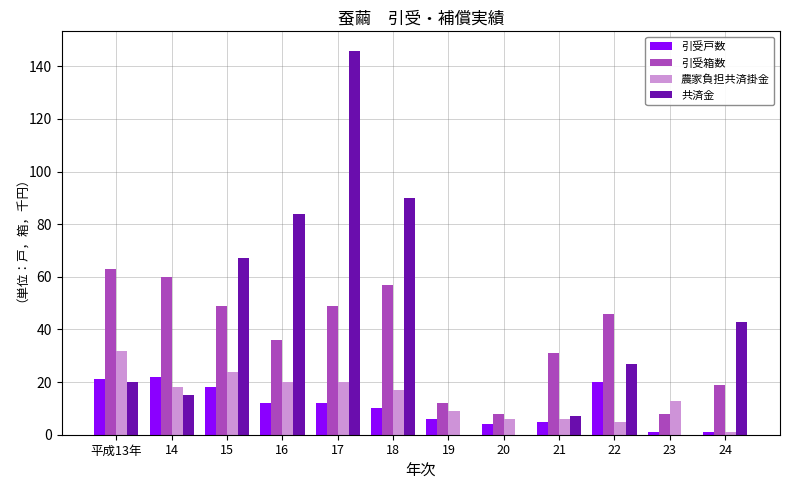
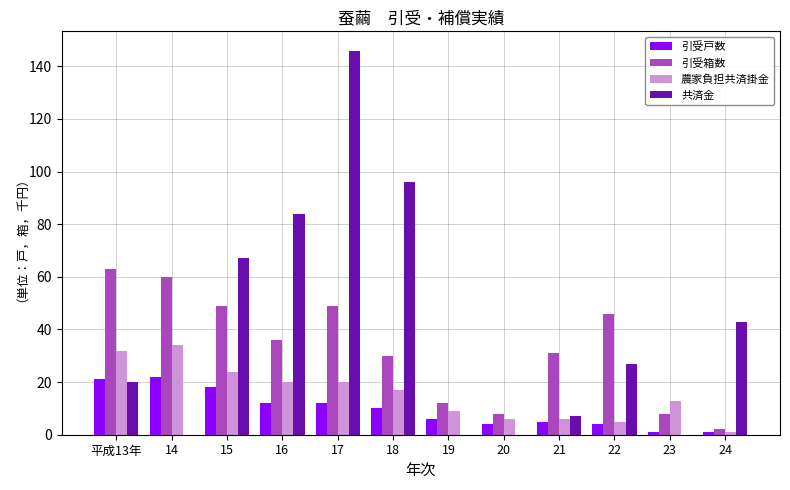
  {
    "引受戸数": {
      "平成13年": 21,
      "14": 22,
      "15": 18,
      "16": 12,
      "17": 12,
      "18": 10,
      "19": 6,
      "20": 4,
      "21": 5,
-     "22": 20,
+     "22": 4,
      "23": 1,
      "24": 1
    },
    "引受箱数": {
      "平成13年": 63,
      "14": 60,
      "15": 49,
      "16": 36,
      "17": 49,
-     "18": 57,
+     "18": 30,
      "19": 12,
      "20": 8,
      "21": 31,
      "22": 46,
      "23": 8,
-     "24": 19
+     "24": 2
    },
    "農家負担共済掛金": {
      "平成13年": 32,
-     "14": 18,
+     "14": 34,
      "15": 24,
      "16": 20,
      "17": 20,
      "18": 17,
      "19": 9,
      "20": 6,
      "21": 6,
      "22": 5,
      "23": 13,
      "24": 1
    },
    "共済金": {
      "平成13年": 20,
-     "14": 15,
+     "14": 0,
      "15": 67,
      "16": 84,
      "17": 146,
-     "18": 90,
+     "18": 96,
      "19": 0,
      "20": 0,
      "21": 7,
      "22": 27,
      "23": 0,
      "24": 43
    }
  }
